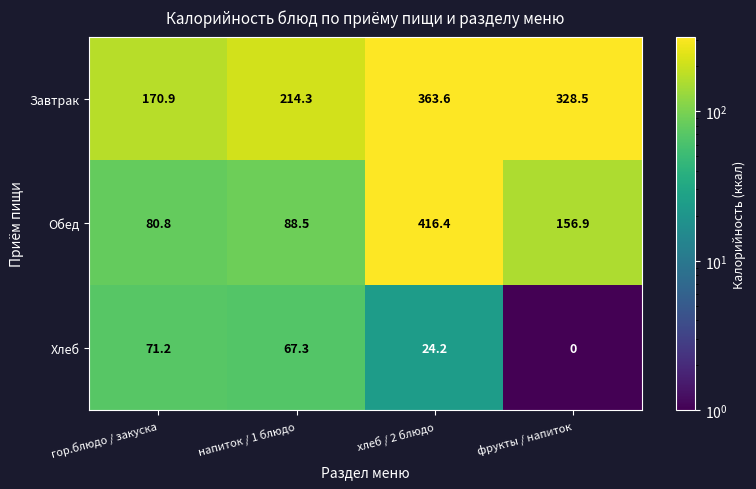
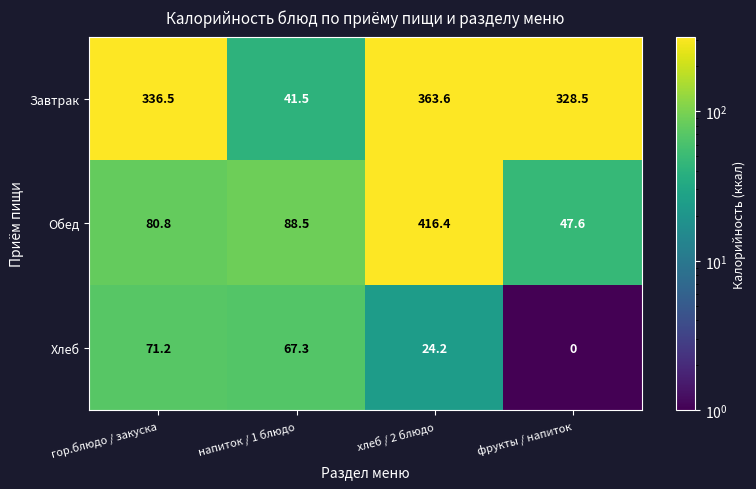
  {
    "Завтрак": {
-     "гор.блюдо / закуска": 170.9,
-     "напиток / 1 блюдо": 214.3,
+     "гор.блюдо / закуска": 336.5,
+     "напиток / 1 блюдо": 41.5,
      "хлеб / 2 блюдо": 363.6,
      "фрукты / напиток": 328.5
    },
    "Обед": {
      "гор.блюдо / закуска": 80.8,
      "напиток / 1 блюдо": 88.5,
      "хлеб / 2 блюдо": 416.4,
-     "фрукты / напиток": 156.9
+     "фрукты / напиток": 47.6
    },
    "Хлеб": {
      "гор.блюдо / закуска": 71.2,
      "напиток / 1 блюдо": 67.3,
      "хлеб / 2 блюдо": 24.2,
      "фрукты / напиток": 0
    }
  }
